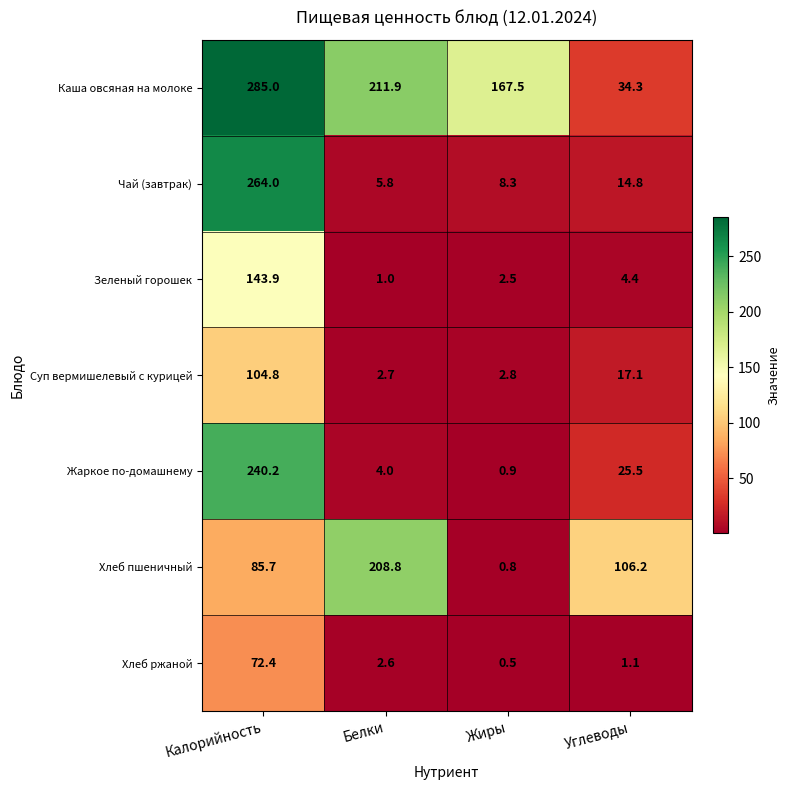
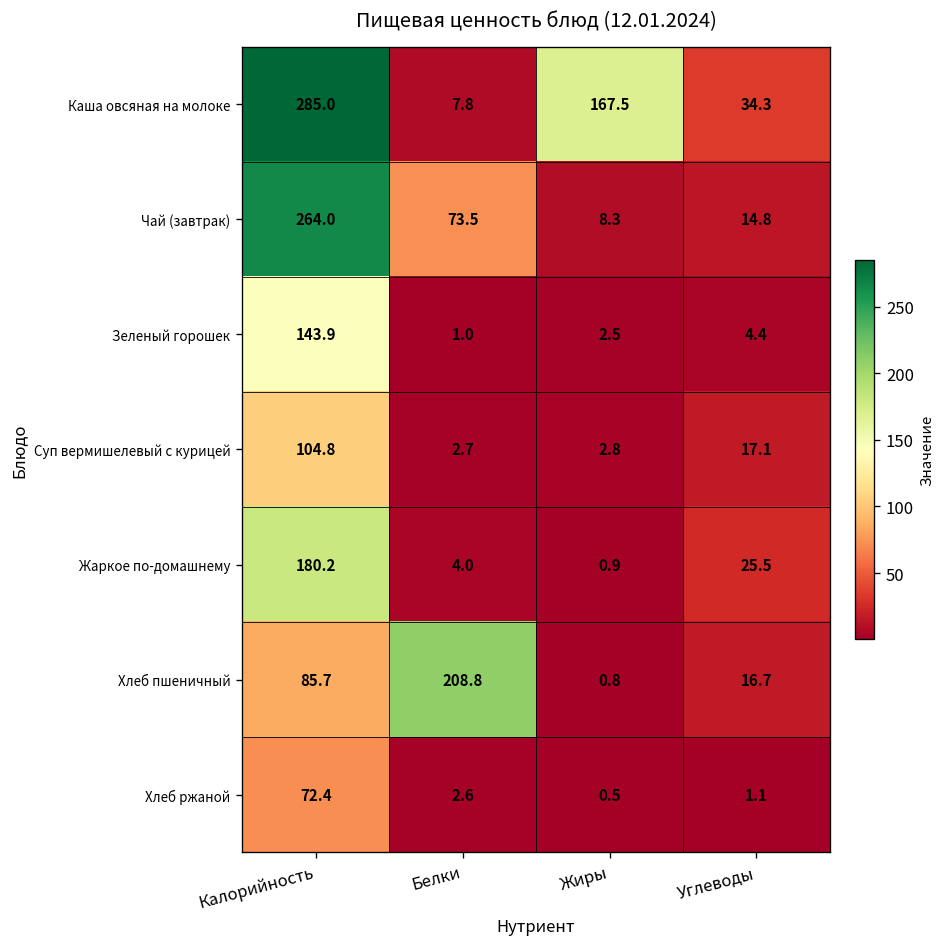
  {
    "Каша овсяная на молоке": {
      "Калорийность": 285.0,
-     "Белки": 211.9,
+     "Белки": 7.8,
      "Жиры": 167.5,
      "Углеводы": 34.3
    },
    "Чай (завтрак)": {
      "Калорийность": 264.0,
-     "Белки": 5.8,
+     "Белки": 73.5,
      "Жиры": 8.3,
      "Углеводы": 14.8
    },
    "Зеленый горошек": {
      "Калорийность": 143.9,
      "Белки": 1.0,
      "Жиры": 2.5,
      "Углеводы": 4.4
    },
    "Суп вермишелевый с курицей": {
      "Калорийность": 104.8,
      "Белки": 2.7,
      "Жиры": 2.8,
      "Углеводы": 17.1
    },
    "Жаркое по-домашнему": {
-     "Калорийность": 240.2,
+     "Калорийность": 180.2,
      "Белки": 4.0,
      "Жиры": 0.9,
      "Углеводы": 25.5
    },
    "Хлеб пшеничный": {
      "Калорийность": 85.7,
      "Белки": 208.8,
      "Жиры": 0.8,
-     "Углеводы": 106.2
+     "Углеводы": 16.7
    },
    "Хлеб ржаной": {
      "Калорийность": 72.4,
      "Белки": 2.6,
      "Жиры": 0.5,
      "Углеводы": 1.1
    }
  }
